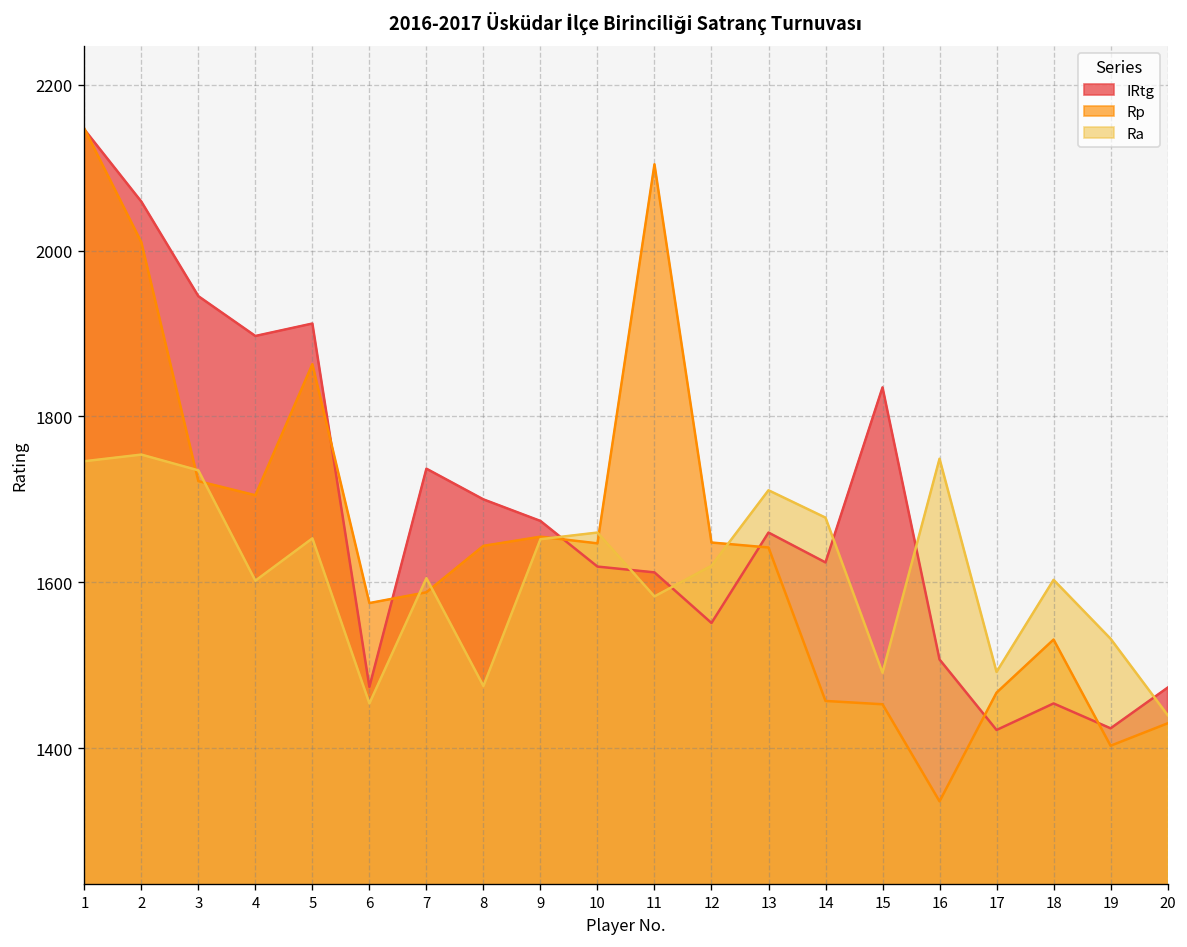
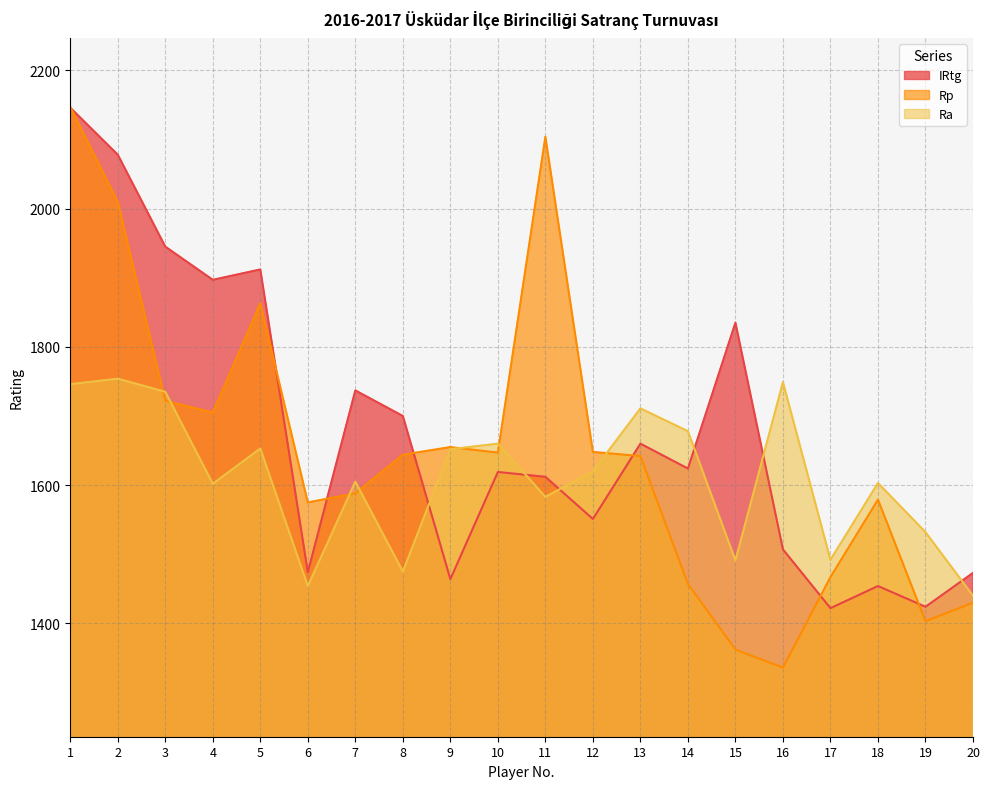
  {
    "IRtg": {
-     "2": 2060,
+     "2": 2080,
      "3": 1950,
      "4": 1900,
      "5": 1910,
      "6": 1470,
      "7": 1740,
      "8": 1700,
-     "9": 1670,
+     "9": 1460,
      "10": 1620,
      "11": 1610,
      "12": 1550,
      "13": 1660,
      "14": 1620,
      "15": 1840,
      "16": 1510,
      "17": 1420,
      "18": 1450,
      "19": 1420,
      "20": 1470
    },
    "Rp": {
      "2": 2010,
      "3": 1720,
      "4": 1710,
      "5": 1860,
      "6": 1580,
      "7": 1590,
      "8": 1640,
      "10": 1650,
      "11": 2100,
      "12": 1650,
      "13": 1640,
      "14": 1460,
-     "15": 1450,
+     "15": 1360,
      "16": 1340,
      "17": 1470,
-     "18": 1530,
+     "18": 1580,
      "19": 1400,
      "20": 1430
    },
    "Ra": {
      "1": 1750,
      "2": 1750,
      "3": 1740,
      "4": 1600,
      "5": 1650,
      "6": 1450,
      "7": 1610,
      "8": 1480,
      "10": 1660,
      "11": 1580,
      "12": 1620,
      "13": 1710,
      "14": 1680,
      "15": 1490,
      "16": 1750,
      "17": 1490,
      "18": 1600,
      "19": 1530,
      "20": 1440
    }
  }
